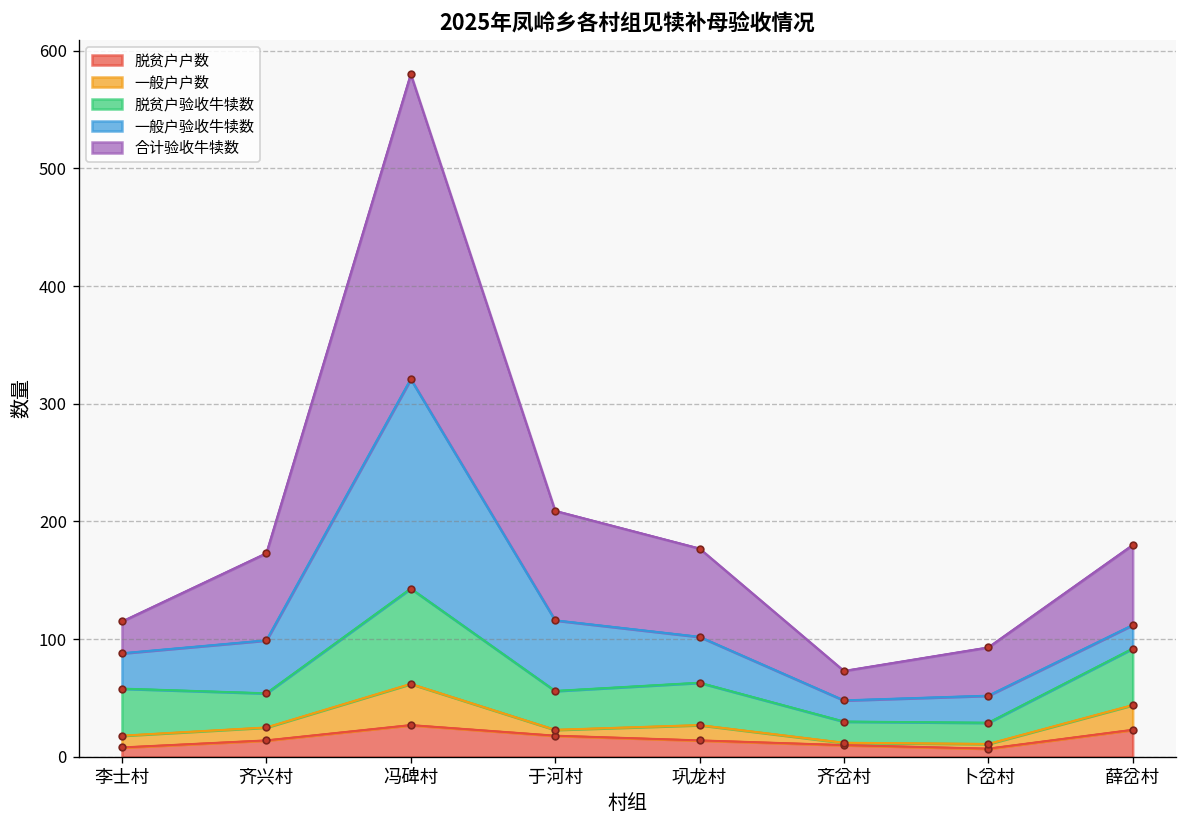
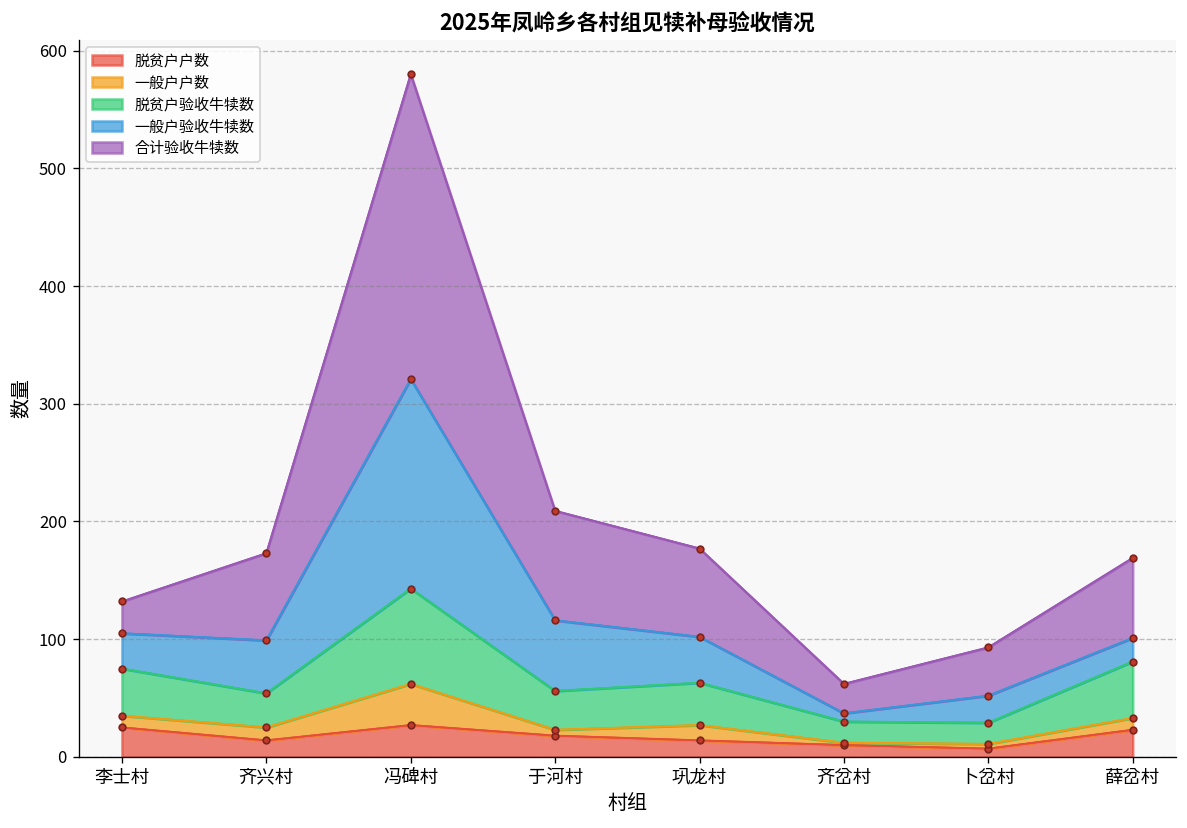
  {
    "脱贫户户数": {
-     "李士村": 10,
+     "李士村": 30,
      "齐兴村": 10,
      "冯碑村": 30,
      "于河村": 20,
      "巩龙村": 10,
      "卜岔村": 10,
      "薛岔村": 20
    },
    "一般户户数": {
      "李士村": 10,
      "齐兴村": 10,
      "冯碑村": 40,
      "于河村": 10,
      "巩龙村": 10,
      "卜岔村": 0,
-     "薛岔村": 20
+     "薛岔村": 10
    },
    "脱贫户验收牛犊数": {
      "李士村": 40,
      "齐兴村": 30,
      "冯碑村": 80,
      "于河村": 30,
      "巩龙村": 40,
      "齐岔村": 20,
      "卜岔村": 20,
      "薛岔村": 50
    },
    "一般户验收牛犊数": {
      "李士村": 30,
      "齐兴村": 50,
      "冯碑村": 180,
      "于河村": 60,
      "巩龙村": 40,
-     "齐岔村": 20,
+     "齐岔村": 10,
      "卜岔村": 20,
      "薛岔村": 20
    },
    "合计验收牛犊数": {
      "李士村": 30,
      "齐兴村": 70,
      "冯碑村": 260,
      "于河村": 90,
      "巩龙村": 80,
      "齐岔村": 30,
      "卜岔村": 40,
      "薛岔村": 70
    }
  }
